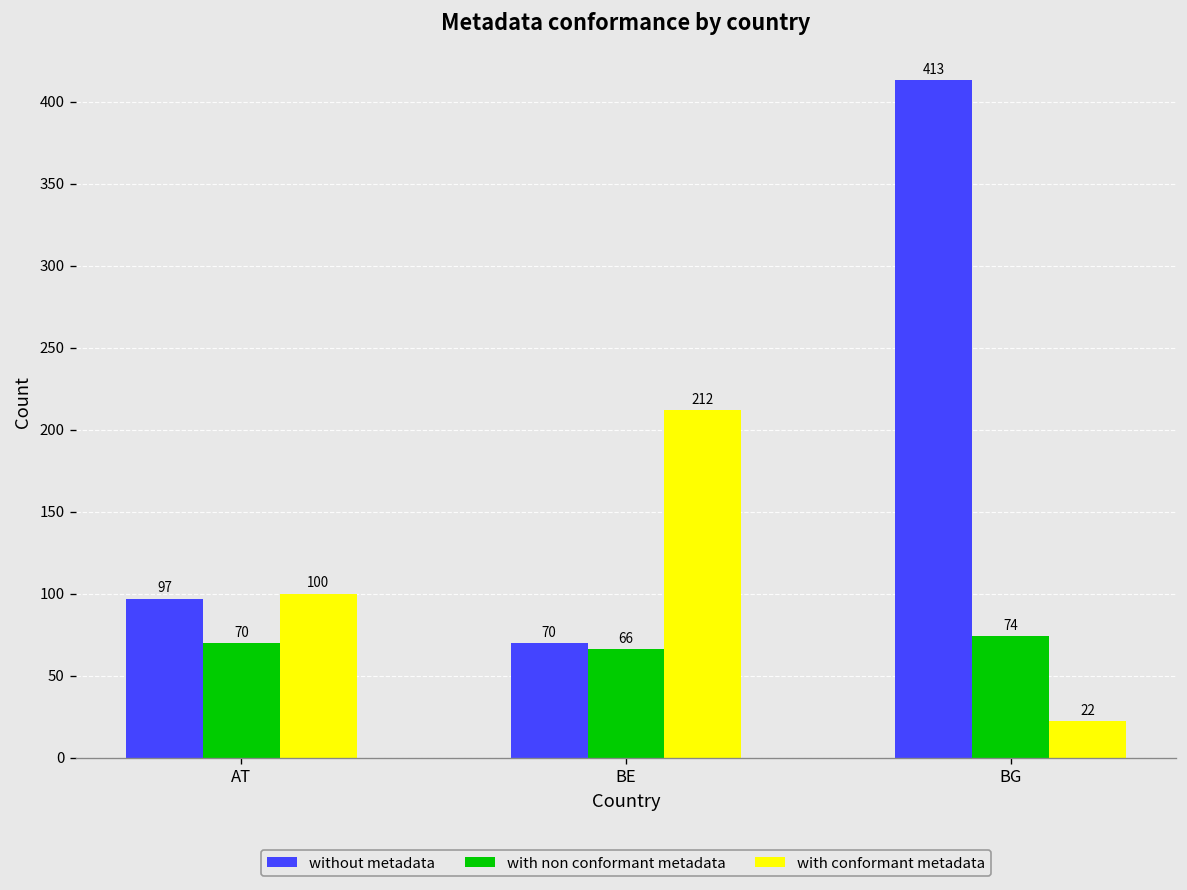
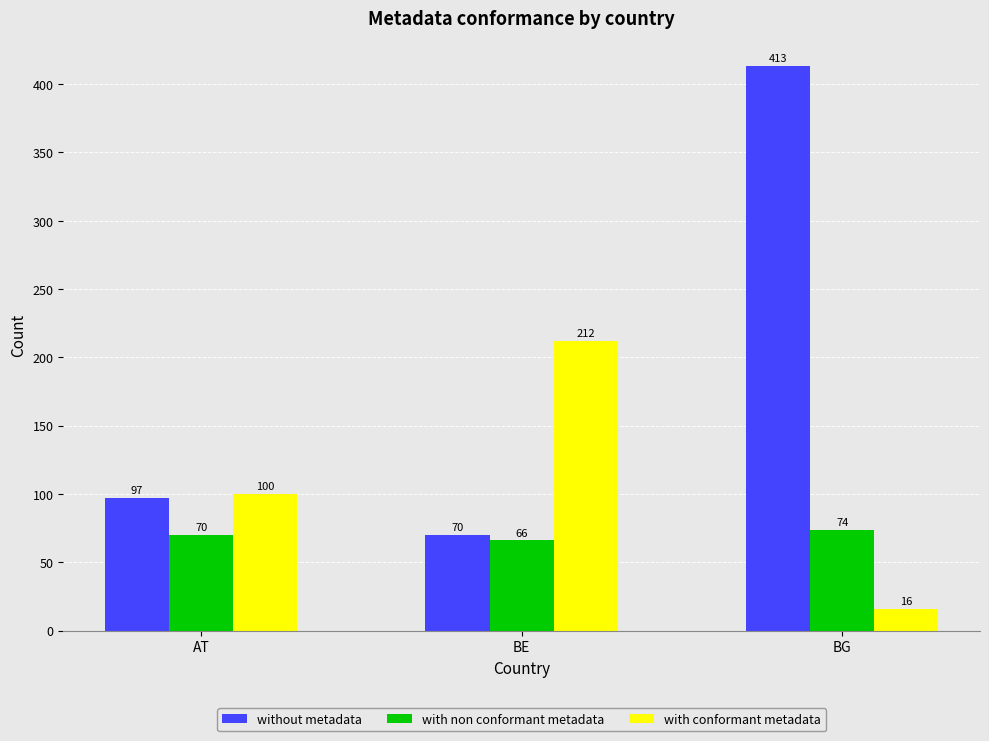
  {
    "without metadata": {
      "AT": 97,
      "BE": 70,
      "BG": 413
    },
    "with non conformant metadata": {
      "AT": 70,
      "BE": 66,
      "BG": 74
    },
    "with conformant metadata": {
      "AT": 100,
      "BE": 212,
-     "BG": 22
+     "BG": 16
    }
  }
